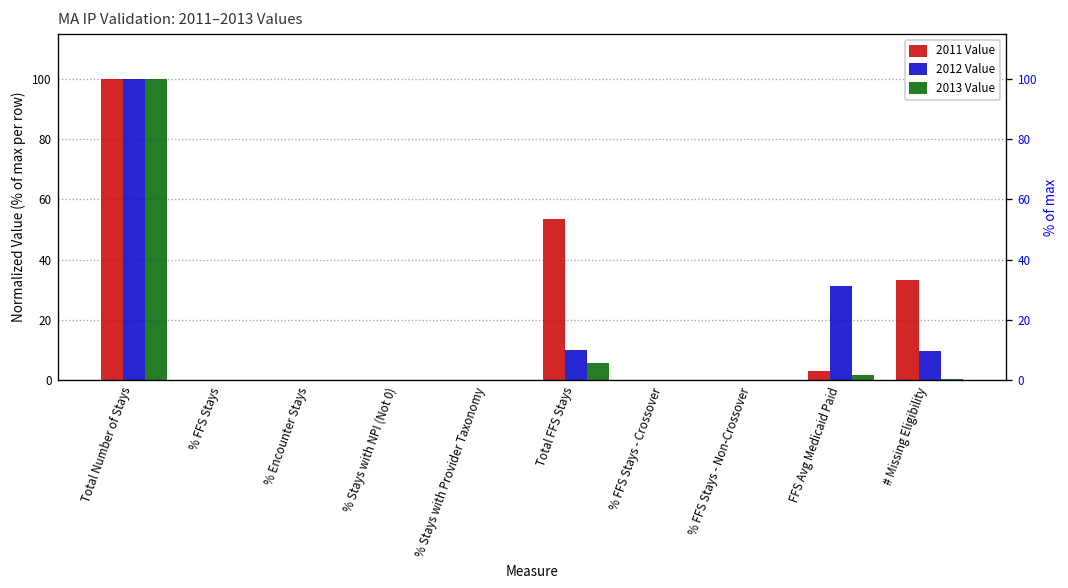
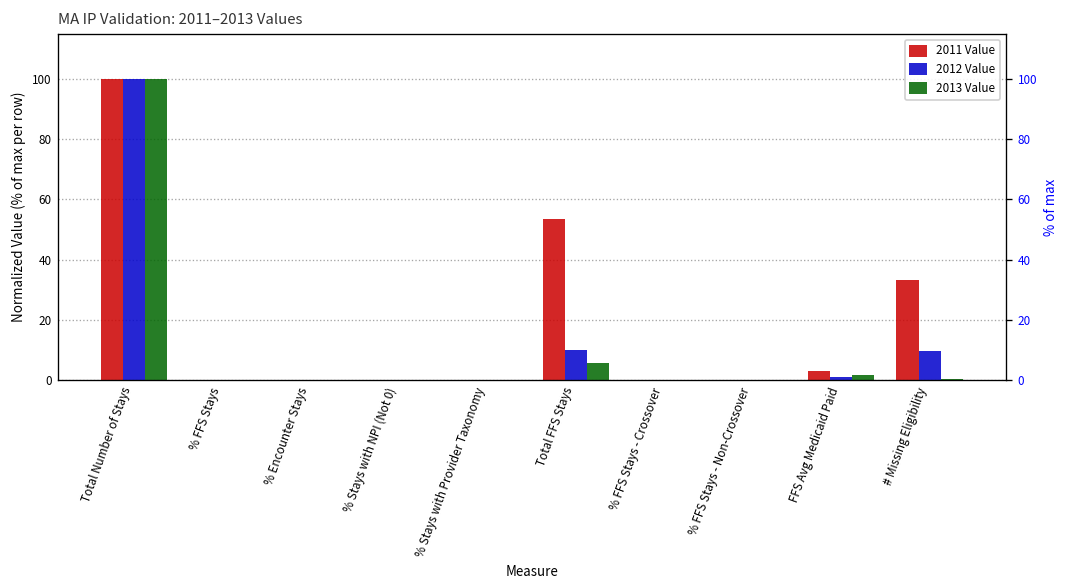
  {
    "2011 Value": {
      "Total Number of Stays": 100,
      "Total FFS Stays": 53,
      "FFS Avg Medicaid Paid": 3,
      "# Missing Eligibility": 33
    },
    "2012 Value": {
      "Total Number of Stays": 100,
      "Total FFS Stays": 10,
-     "FFS Avg Medicaid Paid": 31,
+     "FFS Avg Medicaid Paid": 1,
      "# Missing Eligibility": 10
    },
    "2013 Value": {
      "Total Number of Stays": 100,
      "Total FFS Stays": 5,
      "FFS Avg Medicaid Paid": 2
    }
  }
